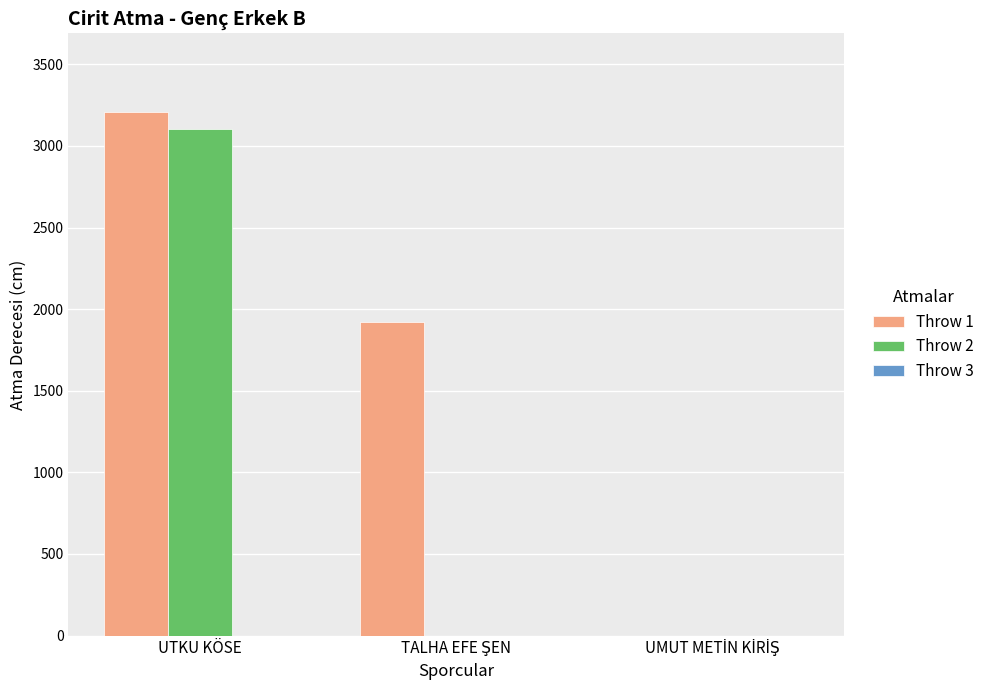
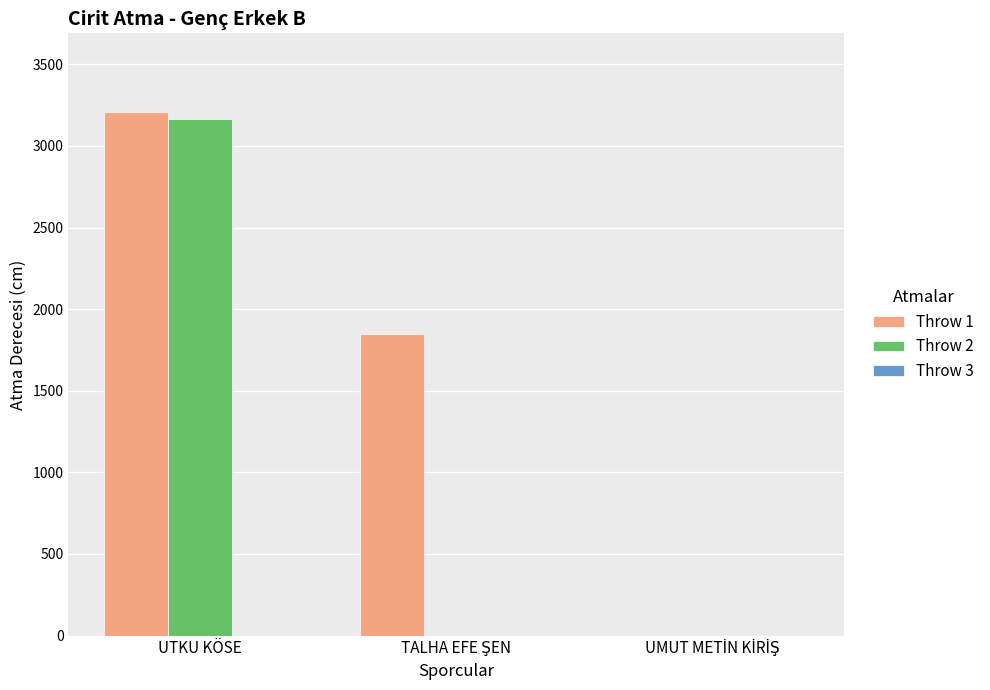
  {
    "Throw 1": {
      "UTKU KÖSE": 3210,
-     "TALHA EFE ŞEN": 1920,
+     "TALHA EFE ŞEN": 1850,
      "UMUT METİN KİRİŞ": 0
    },
    "Throw 2": {
-     "UTKU KÖSE": 3100,
+     "UTKU KÖSE": 3160,
      "TALHA EFE ŞEN": 0,
      "UMUT METİN KİRİŞ": 0
    },
    "Throw 3": {
      "UTKU KÖSE": 0,
      "TALHA EFE ŞEN": 0,
      "UMUT METİN KİRİŞ": 0
    }
  }
